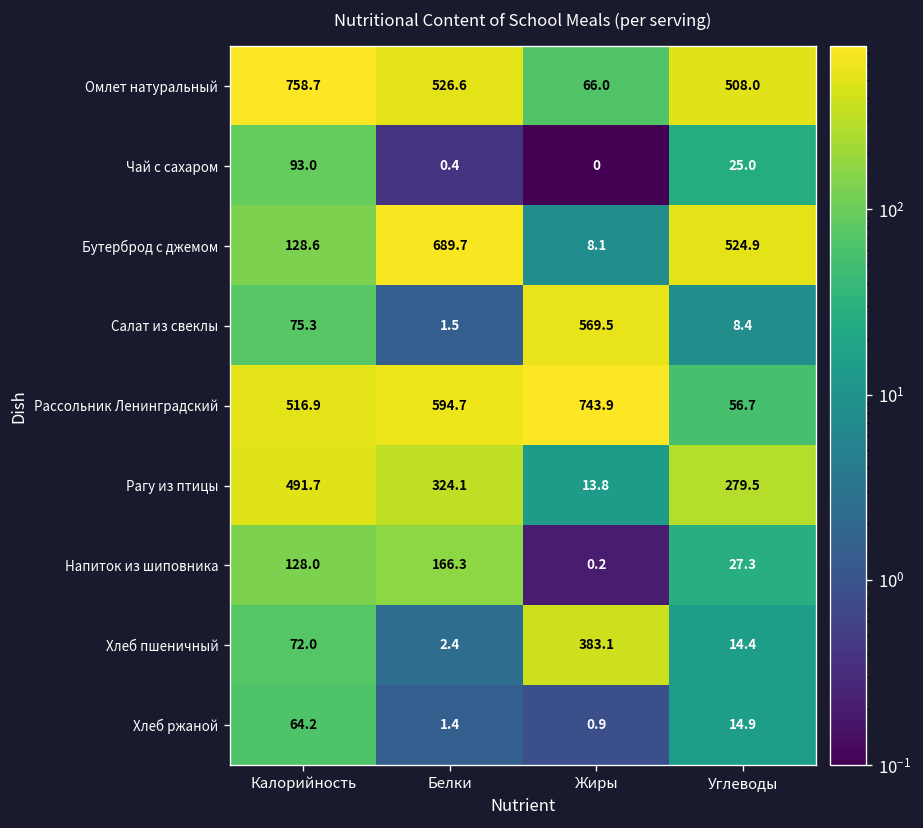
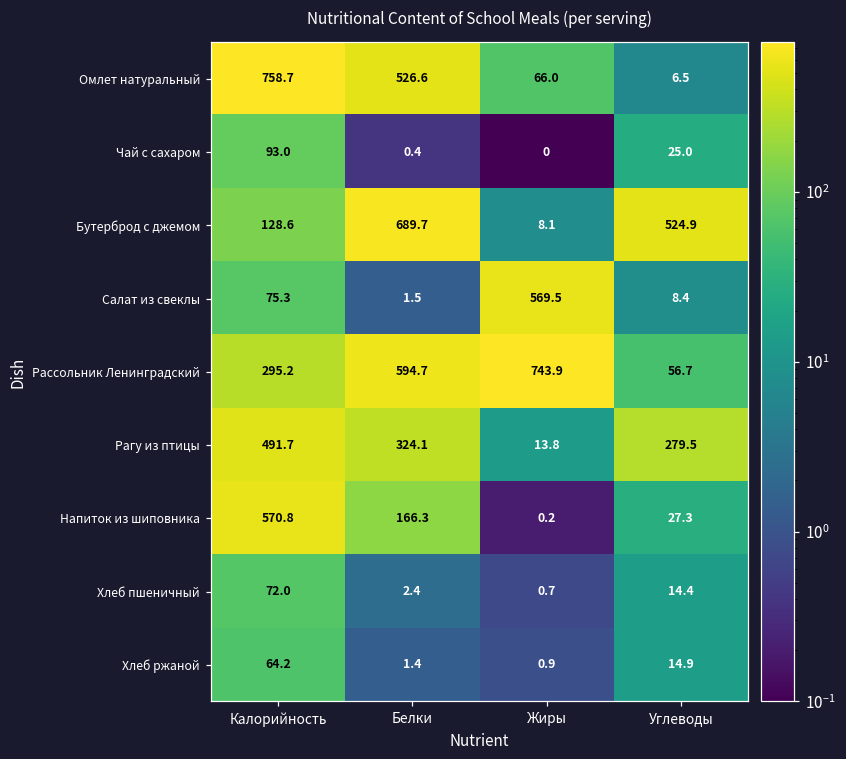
  {
    "Омлет натуральный": {
      "Калорийность": 758.7,
      "Белки": 526.6,
      "Жиры": 66.0,
-     "Углеводы": 508.0
+     "Углеводы": 6.5
    },
    "Чай с сахаром": {
      "Калорийность": 93.0,
      "Белки": 0.4,
      "Жиры": 0,
      "Углеводы": 25.0
    },
    "Бутерброд с джемом": {
      "Калорийность": 128.6,
      "Белки": 689.7,
      "Жиры": 8.1,
      "Углеводы": 524.9
    },
    "Салат из свеклы": {
      "Калорийность": 75.3,
      "Белки": 1.5,
      "Жиры": 569.5,
      "Углеводы": 8.4
    },
    "Рассольник Ленинградский": {
-     "Калорийность": 516.9,
+     "Калорийность": 295.2,
      "Белки": 594.7,
      "Жиры": 743.9,
      "Углеводы": 56.7
    },
    "Рагу из птицы": {
      "Калорийность": 491.7,
      "Белки": 324.1,
      "Жиры": 13.8,
      "Углеводы": 279.5
    },
    "Напиток из шиповника": {
-     "Калорийность": 128.0,
+     "Калорийность": 570.8,
      "Белки": 166.3,
      "Жиры": 0.2,
      "Углеводы": 27.3
    },
    "Хлеб пшеничный": {
      "Калорийность": 72.0,
      "Белки": 2.4,
-     "Жиры": 383.1,
+     "Жиры": 0.7,
      "Углеводы": 14.4
    },
    "Хлеб ржаной": {
      "Калорийность": 64.2,
      "Белки": 1.4,
      "Жиры": 0.9,
      "Углеводы": 14.9
    }
  }
